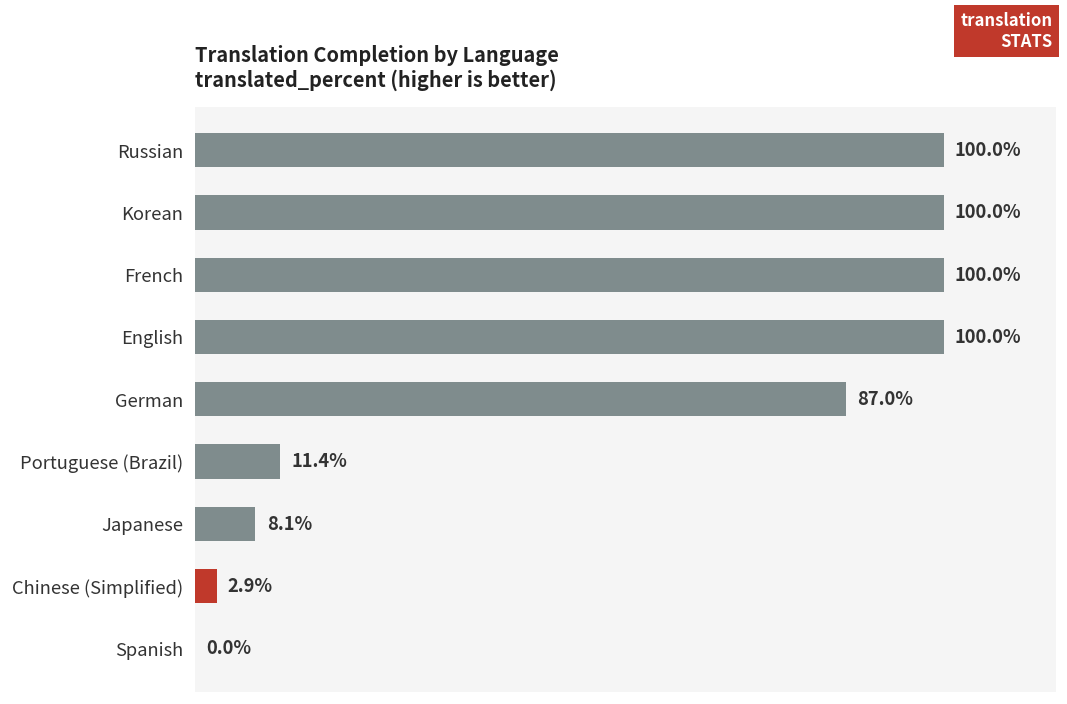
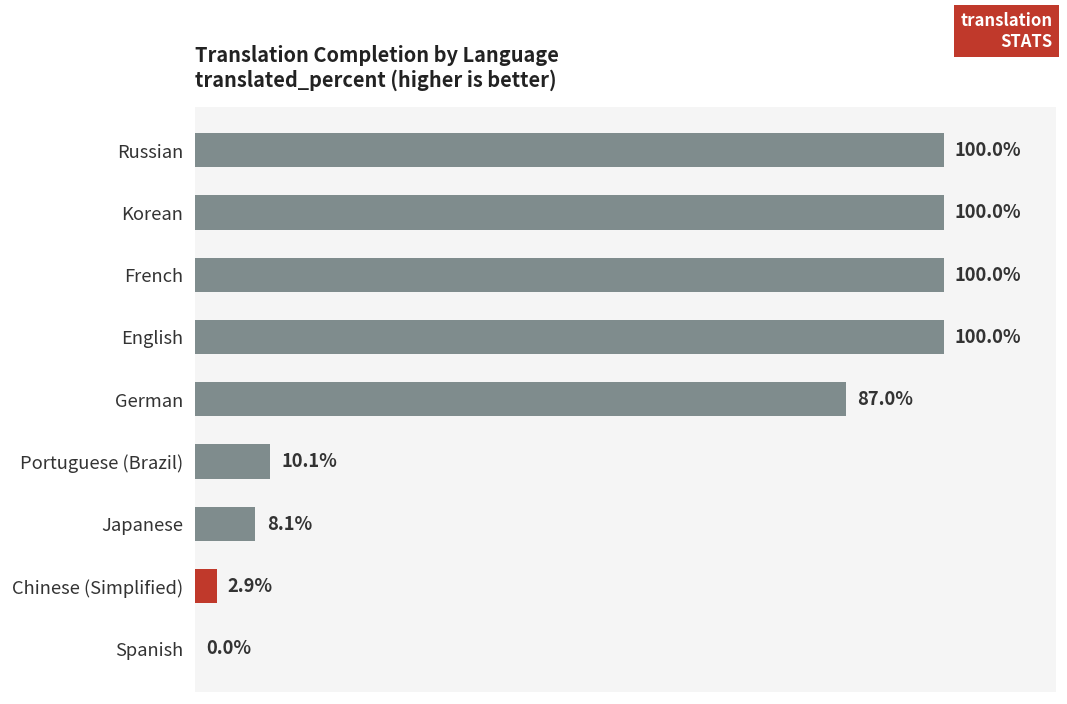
  {
    "Russian": "100.0%",
    "Korean": "100.0%",
    "French": "100.0%",
    "English": "100.0%",
    "German": "87.0%",
-   "Portuguese (Brazil)": "11.4%",
+   "Portuguese (Brazil)": "10.1%",
    "Japanese": "8.1%",
    "Chinese (Simplified)": "2.9%",
    "Spanish": "0.0%"
  }
